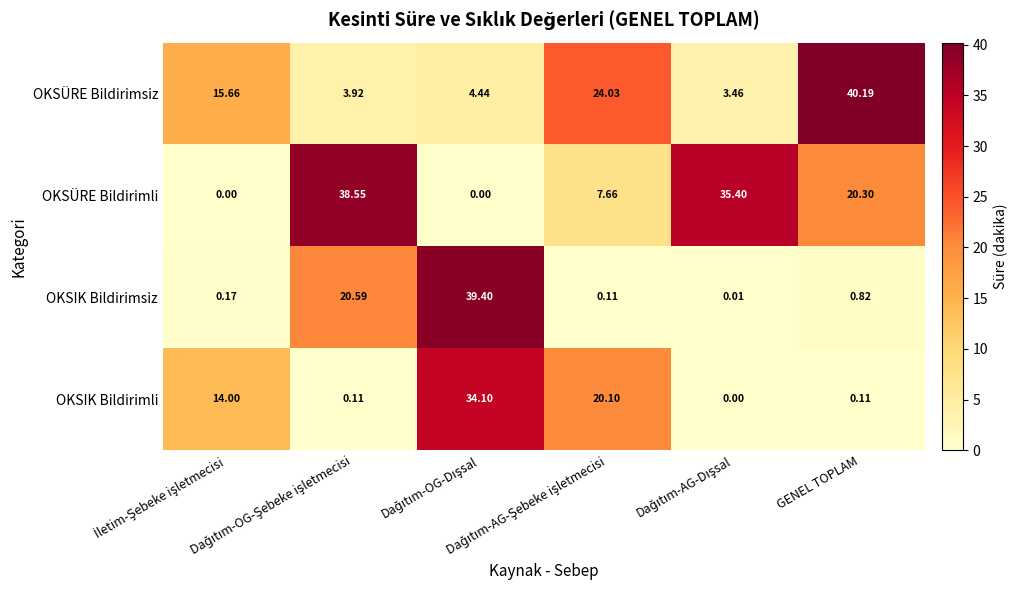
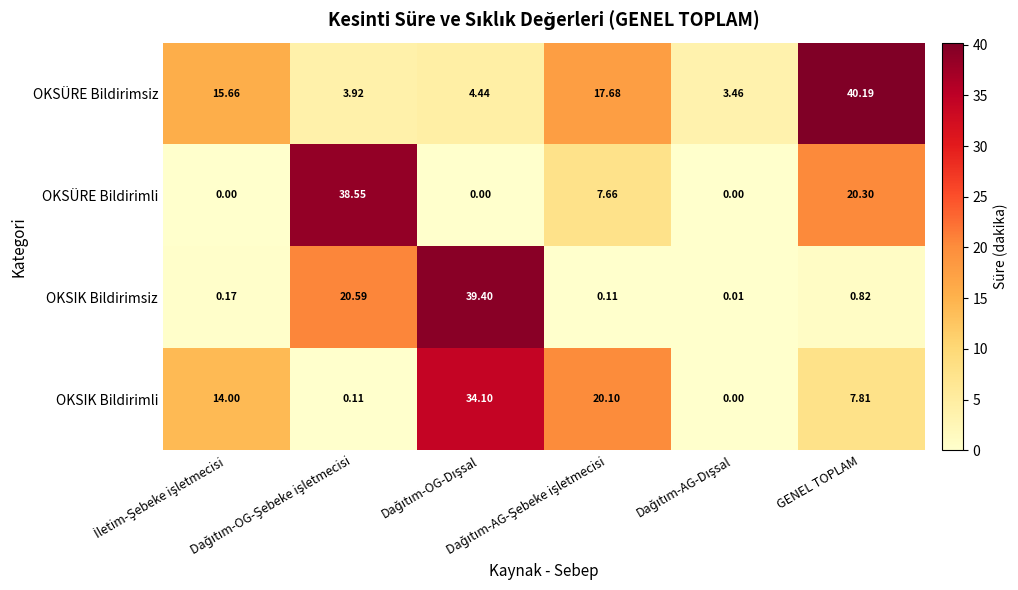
  {
    "OKSÜRE Bildirimsiz": {
      "İletim-Şebeke işletmecisi": 15.66,
      "Dağıtım-OG-Şebeke işletmecisi": 3.92,
      "Dağıtım-OG-Dışsal": 4.44,
-     "Dağıtım-AG-Şebeke işletmecisi": 24.03,
+     "Dağıtım-AG-Şebeke işletmecisi": 17.68,
      "Dağıtım-AG-Dışsal": 3.46,
      "GENEL TOPLAM": 40.19
    },
    "OKSÜRE Bildirimli": {
      "İletim-Şebeke işletmecisi": 0.00,
      "Dağıtım-OG-Şebeke işletmecisi": 38.55,
      "Dağıtım-OG-Dışsal": 0.00,
      "Dağıtım-AG-Şebeke işletmecisi": 7.66,
-     "Dağıtım-AG-Dışsal": 35.40,
+     "Dağıtım-AG-Dışsal": 0.00,
      "GENEL TOPLAM": 20.30
    },
    "OKSIK Bildirimsiz": {
      "İletim-Şebeke işletmecisi": 0.17,
      "Dağıtım-OG-Şebeke işletmecisi": 20.59,
      "Dağıtım-OG-Dışsal": 39.40,
      "Dağıtım-AG-Şebeke işletmecisi": 0.11,
      "Dağıtım-AG-Dışsal": 0.01,
      "GENEL TOPLAM": 0.82
    },
    "OKSIK Bildirimli": {
      "İletim-Şebeke işletmecisi": 14.00,
      "Dağıtım-OG-Şebeke işletmecisi": 0.11,
      "Dağıtım-OG-Dışsal": 34.10,
      "Dağıtım-AG-Şebeke işletmecisi": 20.10,
      "Dağıtım-AG-Dışsal": 0.00,
-     "GENEL TOPLAM": 0.11
+     "GENEL TOPLAM": 7.81
    }
  }
